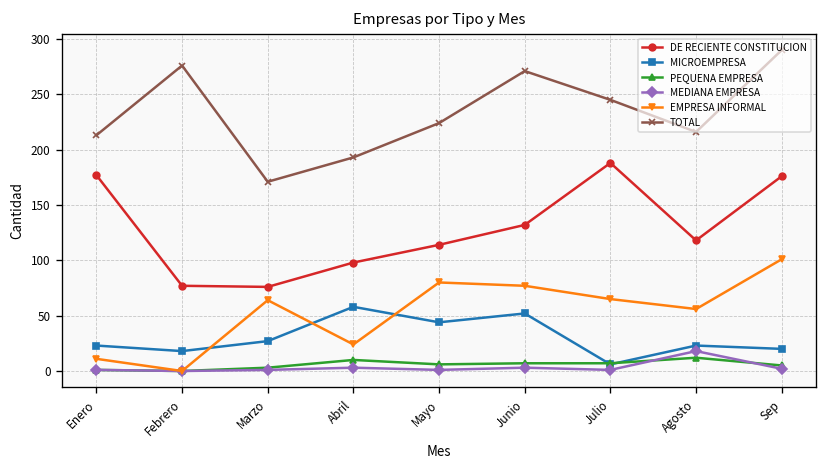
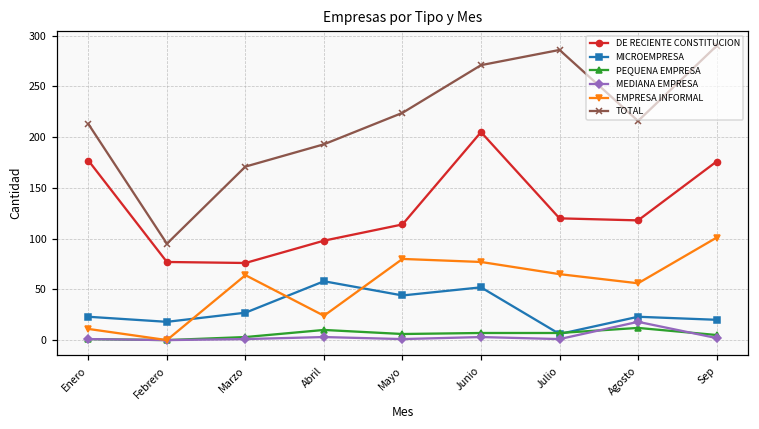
  {
    "DE RECIENTE CONSTITUCION": {
      "Enero": 180,
      "Febrero": 80,
      "Marzo": 80,
      "Abril": 100,
      "Mayo": 110,
-     "Junio": 130,
-     "Julio": 190,
+     "Junio": 210,
+     "Julio": 120,
      "Agosto": 120,
      "Sep": 180
    },
    "MICROEMPRESA": {
      "Enero": 20,
      "Febrero": 20,
      "Marzo": 30,
      "Abril": 60,
      "Mayo": 40,
      "Junio": 50,
      "Agosto": 20,
      "Sep": 20
    },
    "PEQUENA EMPRESA": {
      "Abril": 10,
      "Mayo": 10,
      "Junio": 10,
      "Agosto": 10,
      "Sep": 10
    },
    "MEDIANA EMPRESA": {
      "Abril": 0,
      "Mayo": 0,
      "Junio": 0,
      "Julio": 0,
      "Agosto": 20,
      "Sep": 0
    },
    "EMPRESA INFORMAL": {
      "Enero": 10,
      "Marzo": 60,
      "Abril": 20,
      "Mayo": 80,
      "Junio": 80,
      "Julio": 70,
      "Agosto": 60,
      "Sep": 100
    },
    "TOTAL": {
      "Enero": 210,
-     "Febrero": 280,
+     "Febrero": 100,
      "Marzo": 170,
      "Abril": 190,
      "Mayo": 220,
      "Junio": 270,
-     "Julio": 250
+     "Julio": 290
    }
  }
